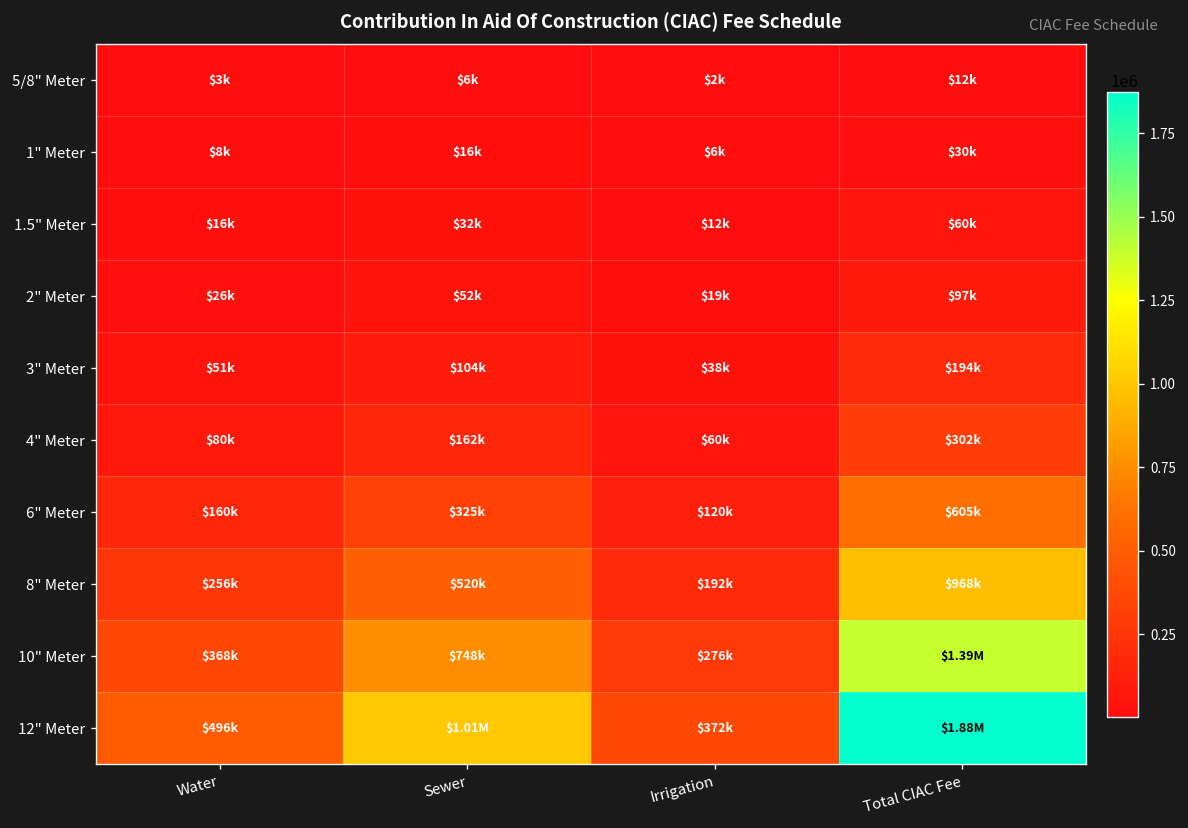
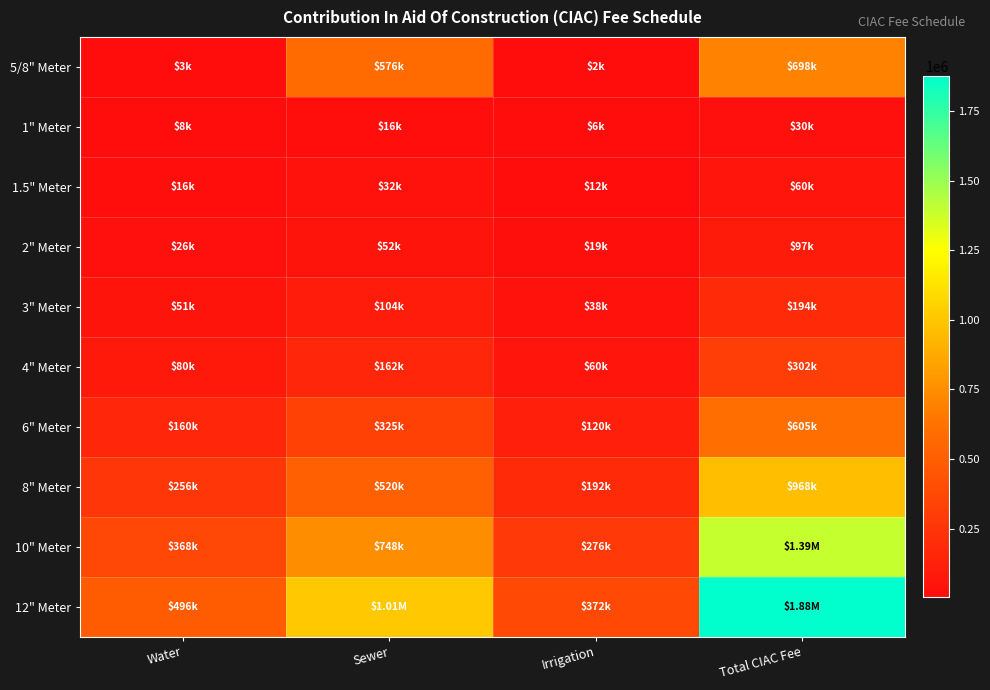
  {
    "5/8\" Meter": {
      "Water": "$3k",
-     "Sewer": "$6k",
+     "Sewer": "$576k",
      "Irrigation": "$2k",
-     "Total CIAC Fee": "$12k"
+     "Total CIAC Fee": "$698k"
    },
    "1\" Meter": {
      "Water": "$8k",
      "Sewer": "$16k",
      "Irrigation": "$6k",
      "Total CIAC Fee": "$30k"
    },
    "1.5\" Meter": {
      "Water": "$16k",
      "Sewer": "$32k",
      "Irrigation": "$12k",
      "Total CIAC Fee": "$60k"
    },
    "2\" Meter": {
      "Water": "$26k",
      "Sewer": "$52k",
      "Irrigation": "$19k",
      "Total CIAC Fee": "$97k"
    },
    "3\" Meter": {
      "Water": "$51k",
      "Sewer": "$104k",
      "Irrigation": "$38k",
      "Total CIAC Fee": "$194k"
    },
    "4\" Meter": {
      "Water": "$80k",
      "Sewer": "$162k",
      "Irrigation": "$60k",
      "Total CIAC Fee": "$302k"
    },
    "6\" Meter": {
      "Water": "$160k",
      "Sewer": "$325k",
      "Irrigation": "$120k",
      "Total CIAC Fee": "$605k"
    },
    "8\" Meter": {
      "Water": "$256k",
      "Sewer": "$520k",
      "Irrigation": "$192k",
      "Total CIAC Fee": "$968k"
    },
    "10\" Meter": {
      "Water": "$368k",
      "Sewer": "$748k",
      "Irrigation": "$276k",
      "Total CIAC Fee": "$1.39M"
    },
    "12\" Meter": {
      "Water": "$496k",
      "Sewer": "$1.01M",
      "Irrigation": "$372k",
      "Total CIAC Fee": "$1.88M"
    }
  }
